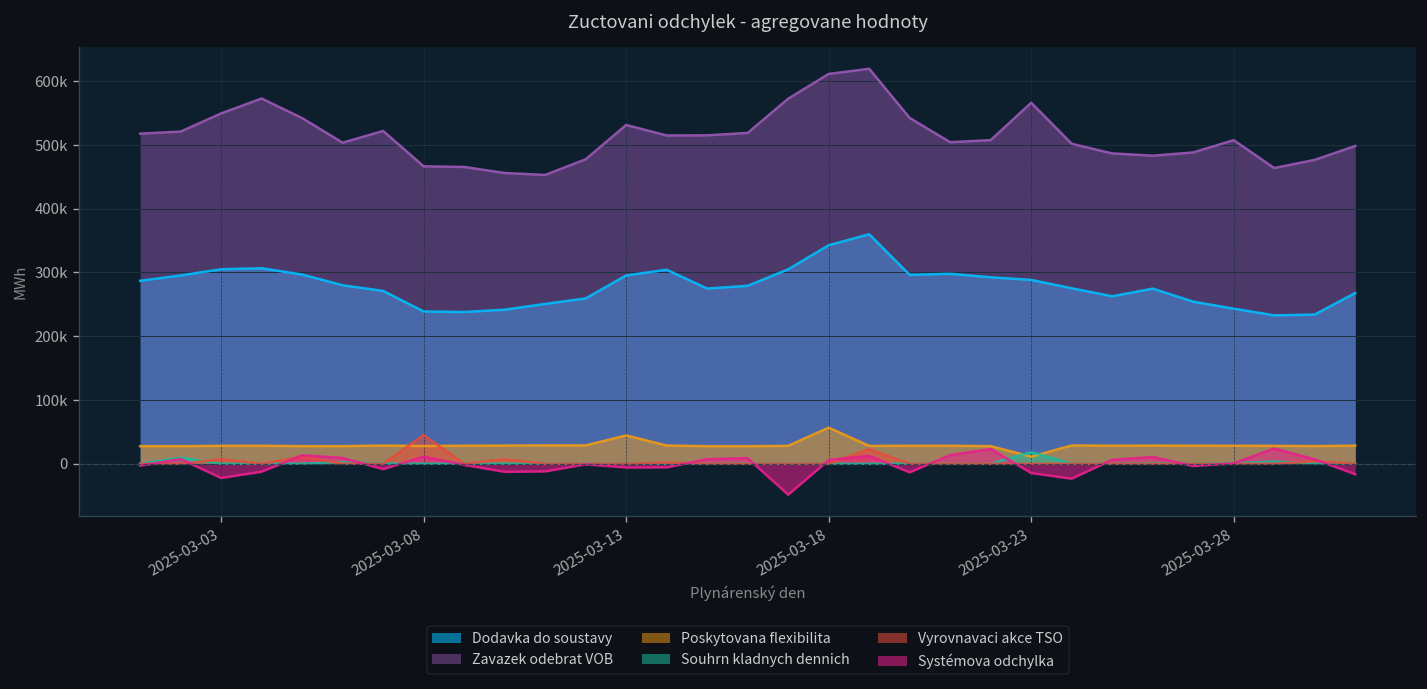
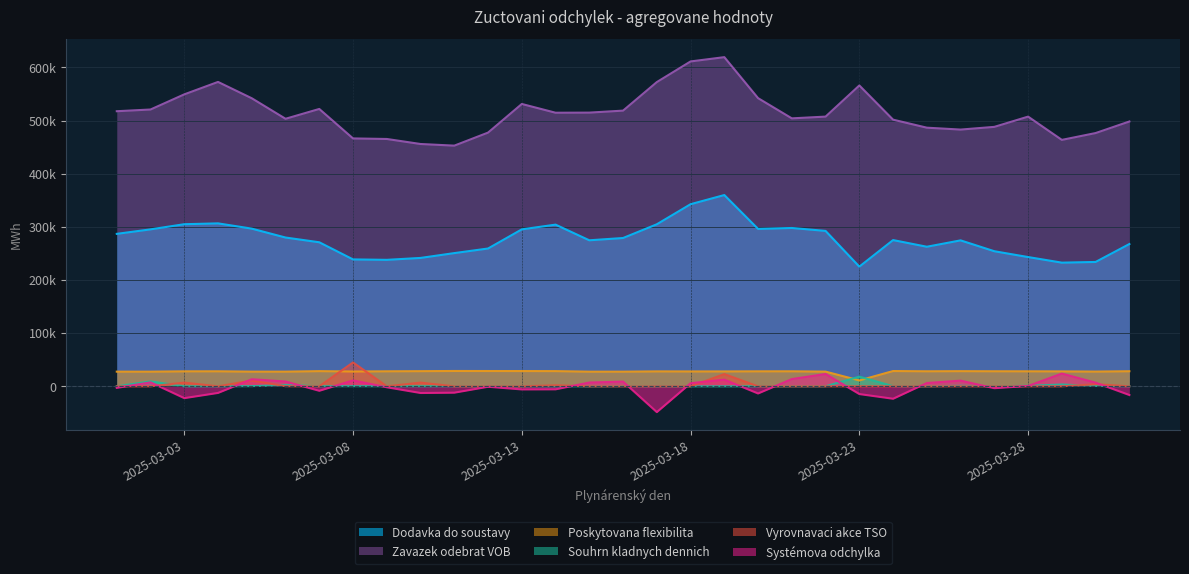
  {
    "Dodavka do soustavy": {
      "2025-03-03": 310000,
      "2025-03-08": 240000,
      "2025-03-13": 300000,
      "2025-03-18": 340000,
-     "2025-03-23": 290000,
+     "2025-03-23": 230000,
      "2025-03-28": 240000
    },
    "Zavazek odebrat VOB": {
      "2025-03-03": 550000,
      "2025-03-08": 470000,
      "2025-03-13": 530000,
      "2025-03-18": 610000,
      "2025-03-23": 570000,
      "2025-03-28": 510000
    },
    "Poskytovana flexibilita": {
      "2025-03-03": 30000,
      "2025-03-08": 30000,
-     "2025-03-13": 40000,
-     "2025-03-18": 60000,
+     "2025-03-13": 30000,
+     "2025-03-18": 30000,
      "2025-03-23": 10000,
      "2025-03-28": 30000
    },
    "Souhrn kladnych dennich": {
      "2025-03-08": 0,
      "2025-03-23": 20000
    },
    "Vyrovnavaci akce TSO": {
      "2025-03-03": 10000,
      "2025-03-08": 40000
    }
  }
